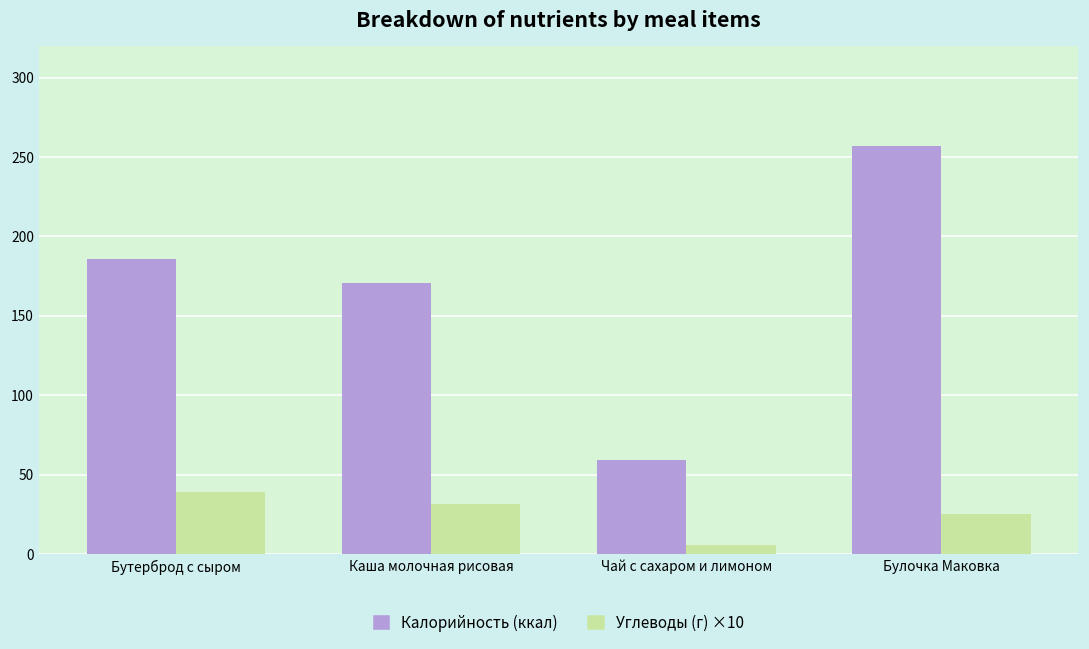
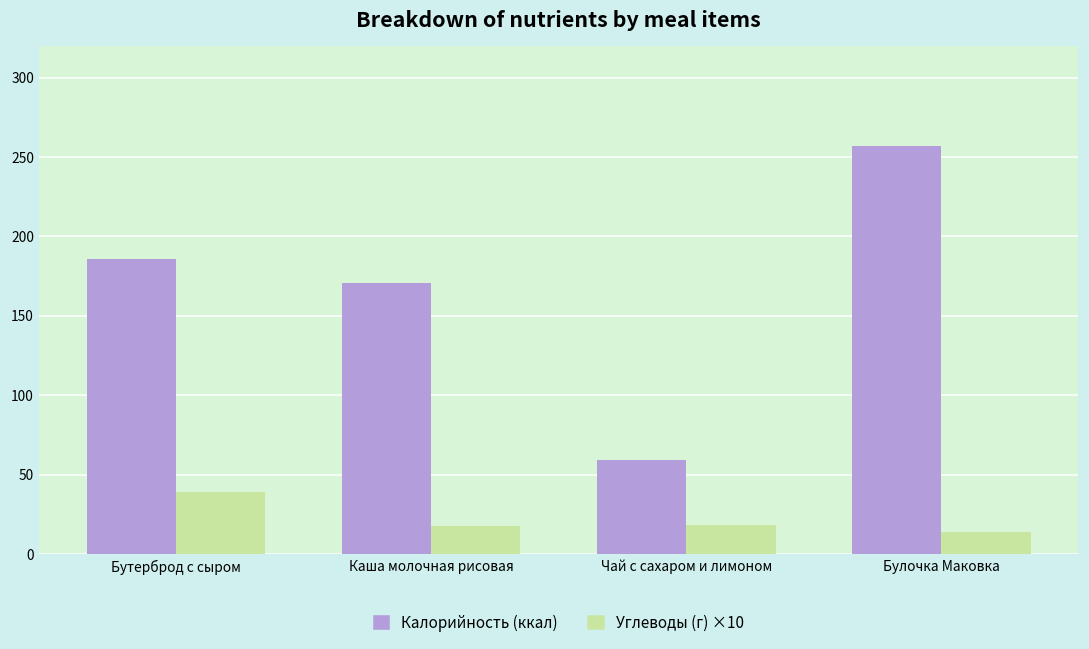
  {
    "Калорийность (ккал)": {
      "Бутерброд с сыром": 186,
      "Каша молочная рисовая": 171,
      "Чай с сахаром и лимоном": 59,
      "Булочка Маковка": 257
    },
    "Углеводы (г) ×10": {
      "Бутерброд с сыром": 39,
-     "Каша молочная рисовая": 32,
-     "Чай с сахаром и лимоном": 6,
-     "Булочка Маковка": 25
+     "Каша молочная рисовая": 18,
+     "Чай с сахаром и лимоном": 18,
+     "Булочка Маковка": 14
    }
  }
